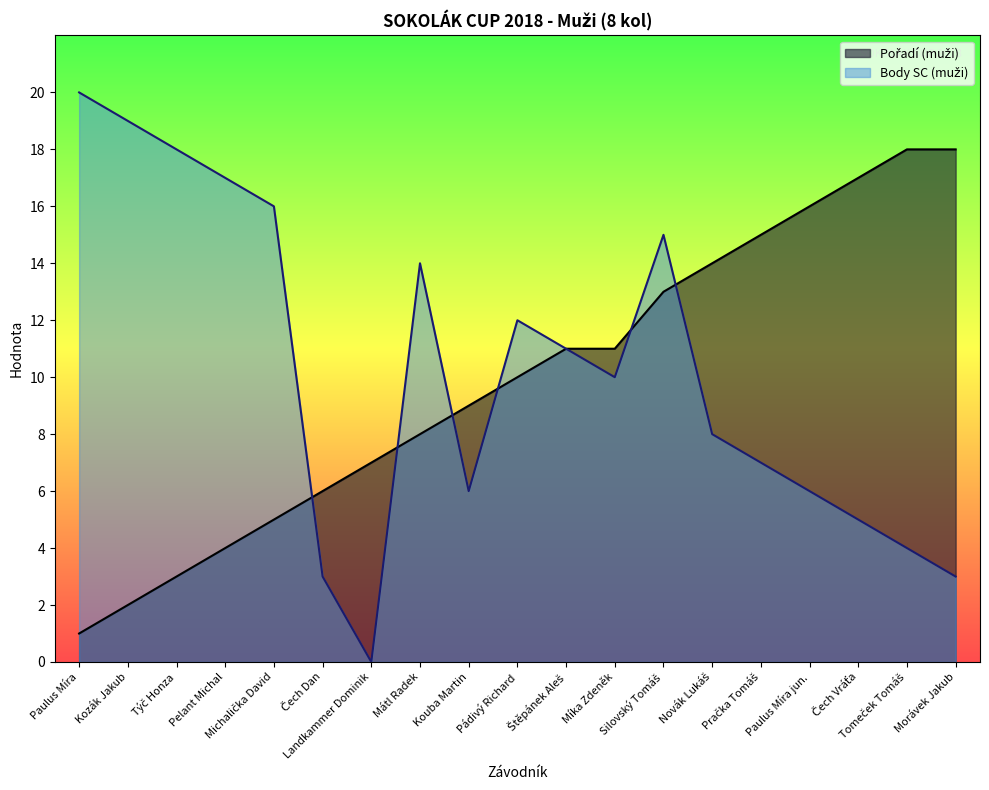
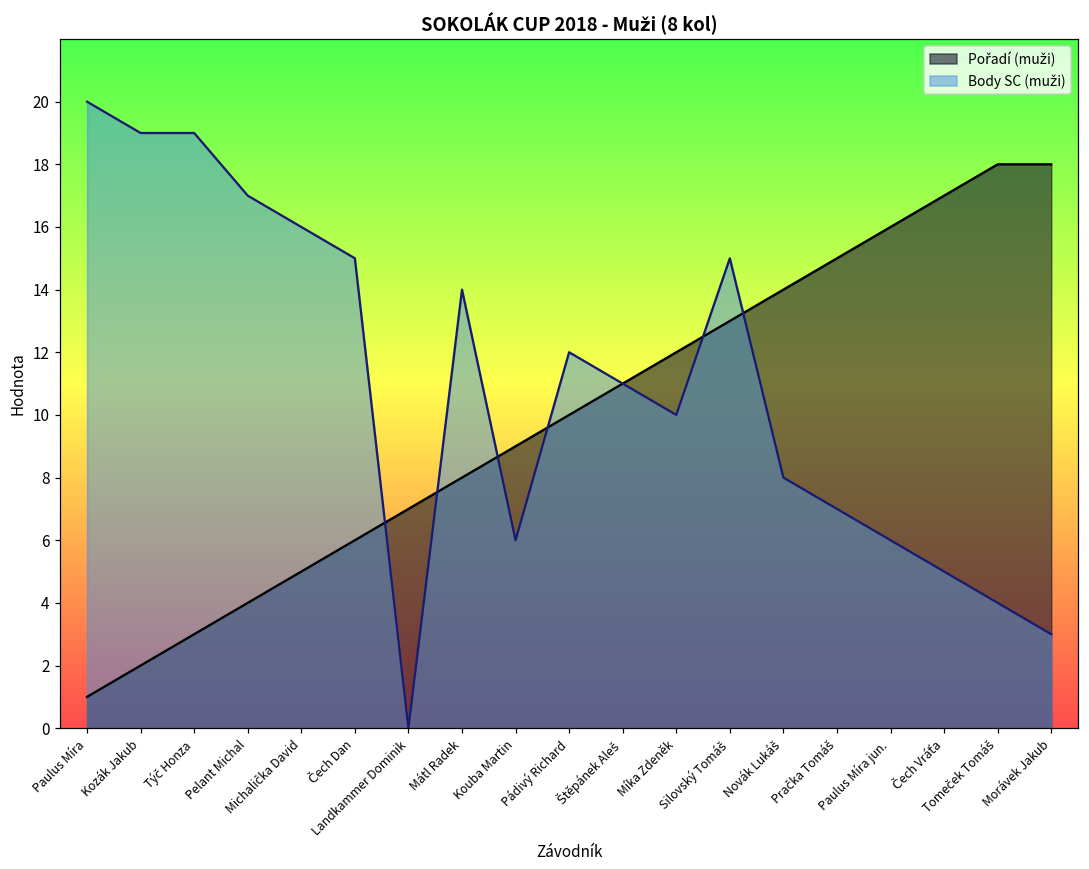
  {
    "Pořadí (muži)": {
      "Paulus Míra": 1,
      "Kozák Jakub": 2,
      "Týč Honza": 3,
      "Pelant Michal": 4,
      "Michalička David": 5,
      "Čech Dan": 6,
      "Landkammer Dominik": 7,
      "Mátl Radek": 8,
      "Kouba Martin": 9,
      "Pádivý Richard": 10,
-     "Míka Zdeněk": 11,
+     "Míka Zdeněk": 12,
      "Silovský Tomáš": 13,
      "Novák Lukáš": 14,
      "Pračka Tomáš": 15,
      "Paulus Míra jun.": 16,
      "Čech Vráťa": 17,
      "Tomeček Tomáš": 18,
      "Morávek Jakub": 18
    },
    "Body SC (muži)": {
      "Paulus Míra": 20,
      "Kozák Jakub": 19,
-     "Týč Honza": 18,
+     "Týč Honza": 19,
      "Pelant Michal": 17,
      "Michalička David": 16,
-     "Čech Dan": 3,
+     "Čech Dan": 15,
      "Landkammer Dominik": 0,
      "Mátl Radek": 14,
      "Kouba Martin": 6,
      "Pádivý Richard": 12,
      "Míka Zdeněk": 10,
      "Silovský Tomáš": 15,
      "Novák Lukáš": 8,
      "Pračka Tomáš": 7,
      "Paulus Míra jun.": 6,
      "Čech Vráťa": 5,
      "Tomeček Tomáš": 4,
      "Morávek Jakub": 3
    }
  }
